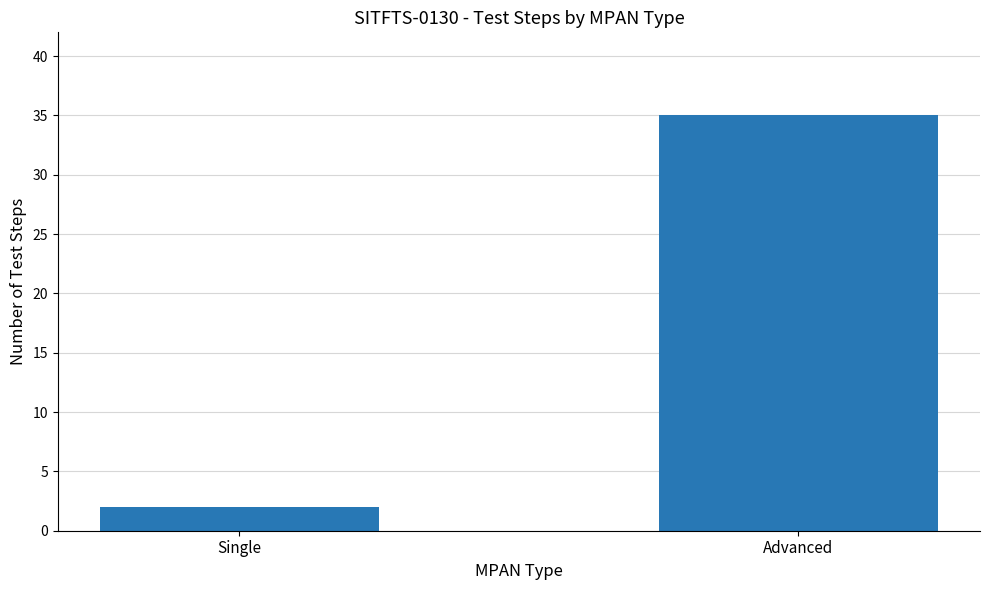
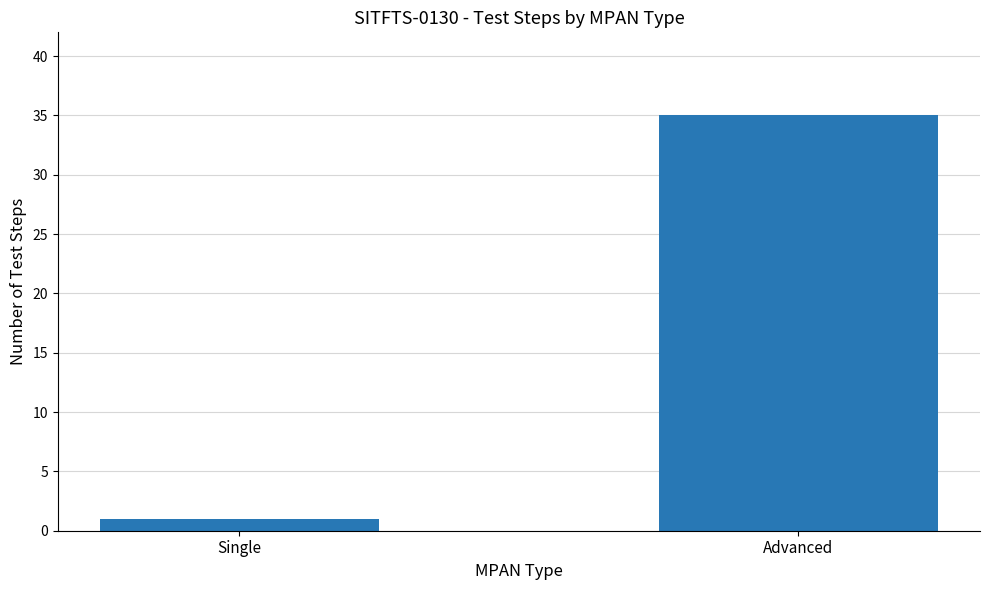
  {
-   "Single": 2,
+   "Single": 1,
    "Advanced": 35
  }
